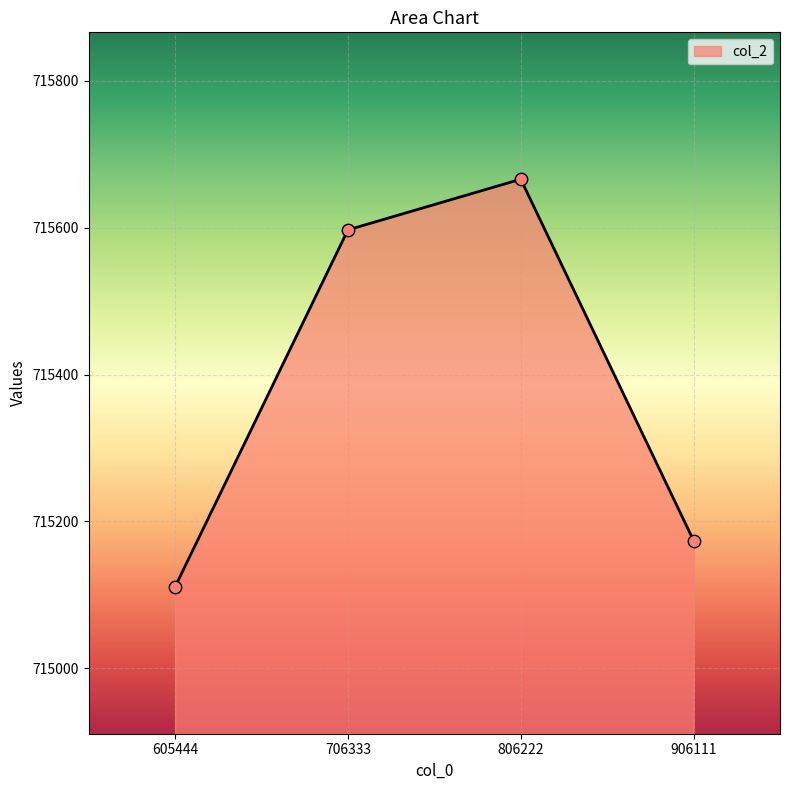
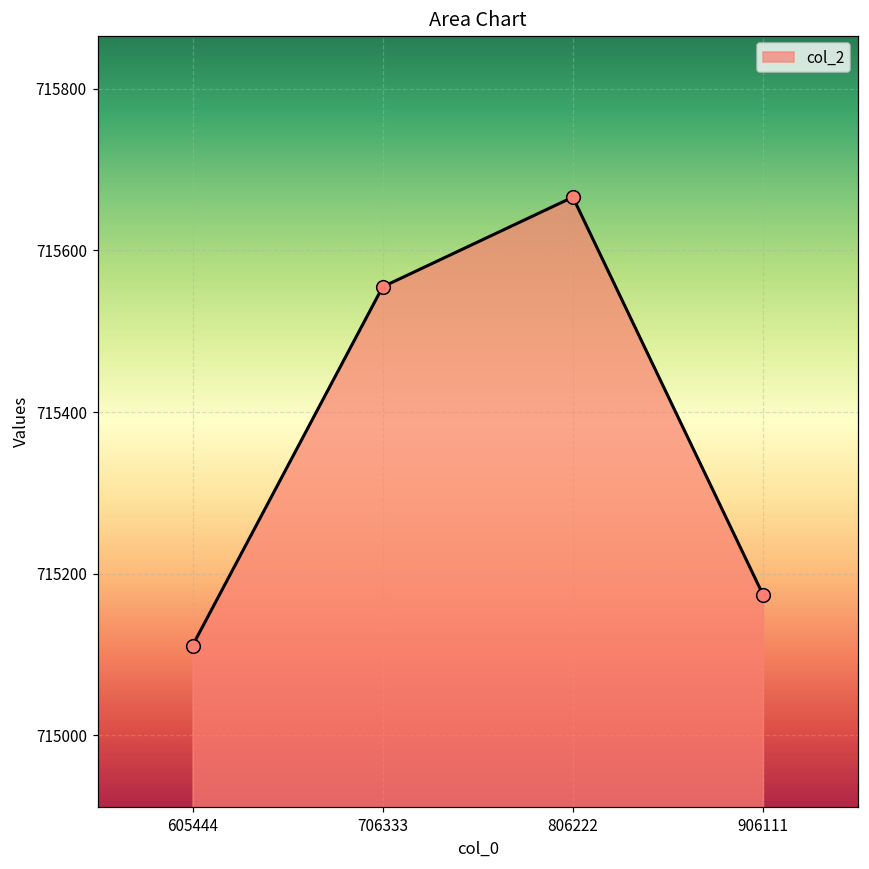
  {
    "605444": 715110,
-   "706333": 715600,
+   "706333": 715560,
    "806222": 715670,
    "906111": 715170
  }
